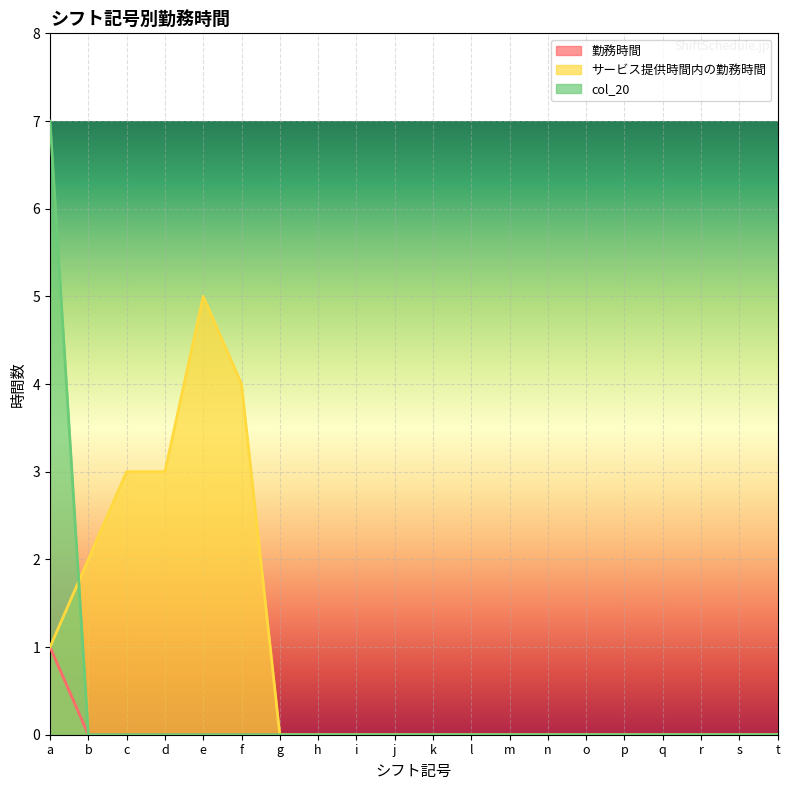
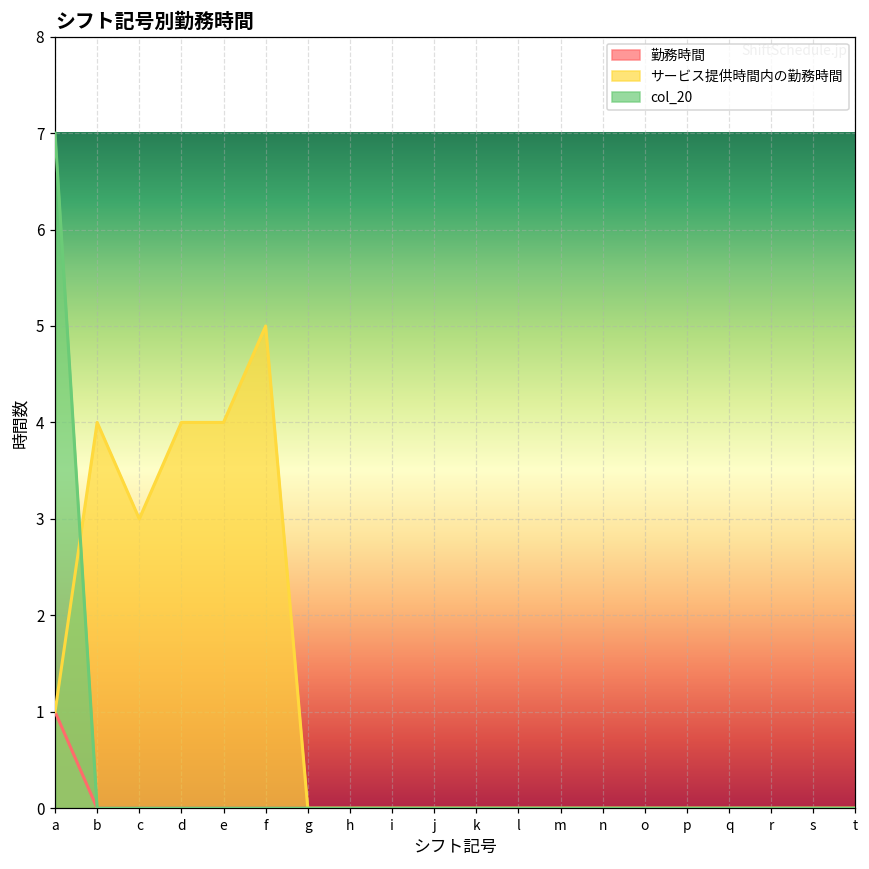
  {
    "サービス提供時間内の勤務時間": {
-     "b": 2,
+     "b": 4,
      "c": 3,
-     "d": 3,
-     "e": 5,
-     "f": 4
+     "d": 4,
+     "e": 4,
+     "f": 5
    },
    "col_20": {
      "a": 7
    }
  }
